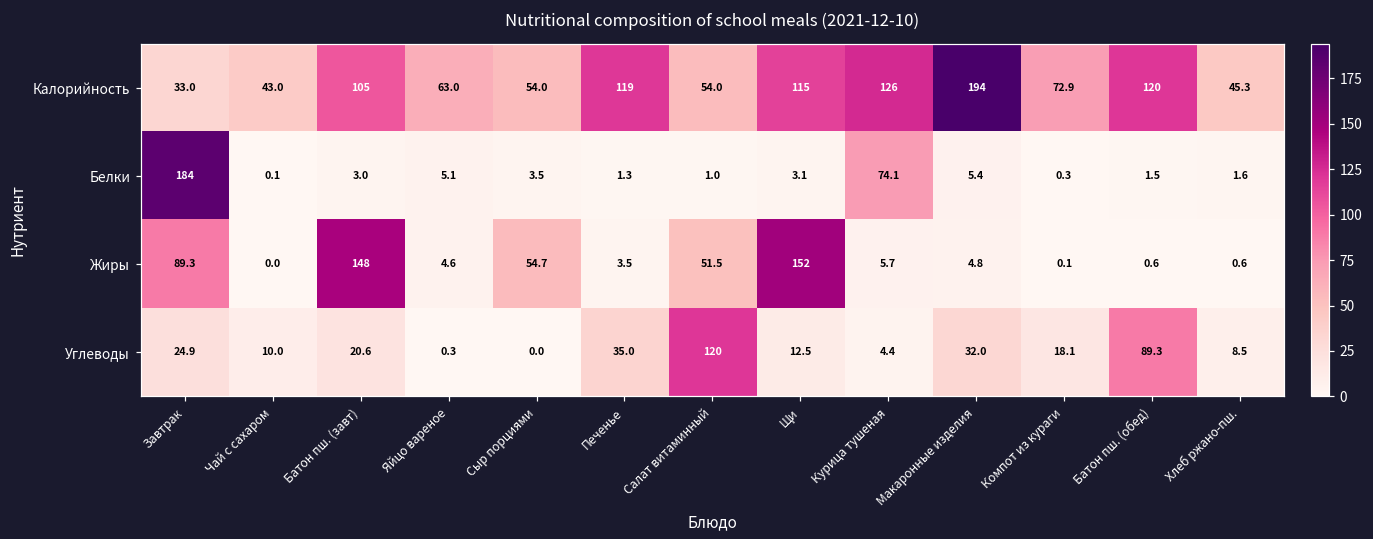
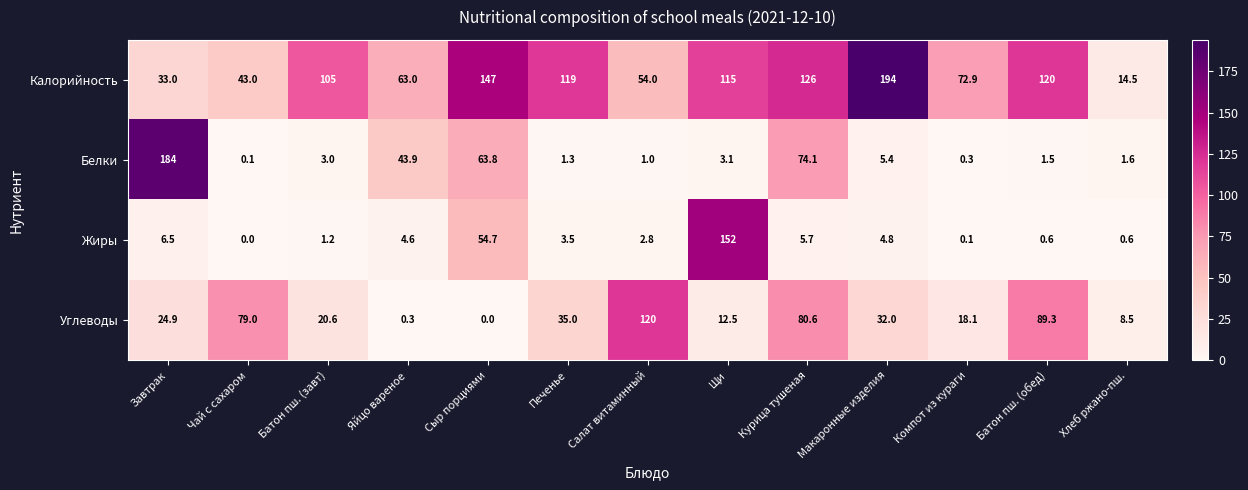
  {
    "Калорийность": {
      "Завтрак": 33.0,
      "Чай с сахаром": 43.0,
      "Батон пш. (завт)": 105,
      "Яйцо вареное": 63.0,
-     "Сыр порциями": 54.0,
+     "Сыр порциями": 147,
      "Печенье": 119,
      "Салат витаминный": 54.0,
      "Щи": 115,
      "Курица тушеная": 126,
      "Макаронные изделия": 194,
      "Компот из кураги": 72.9,
      "Батон пш. (обед)": 120,
-     "Хлеб ржано-пш.": 45.3
+     "Хлеб ржано-пш.": 14.5
    },
    "Белки": {
      "Завтрак": 184,
      "Чай с сахаром": 0.1,
      "Батон пш. (завт)": 3.0,
-     "Яйцо вареное": 5.1,
-     "Сыр порциями": 3.5,
+     "Яйцо вареное": 43.9,
+     "Сыр порциями": 63.8,
      "Печенье": 1.3,
      "Салат витаминный": 1.0,
      "Щи": 3.1,
      "Курица тушеная": 74.1,
      "Макаронные изделия": 5.4,
      "Компот из кураги": 0.3,
      "Батон пш. (обед)": 1.5,
      "Хлеб ржано-пш.": 1.6
    },
    "Жиры": {
-     "Завтрак": 89.3,
+     "Завтрак": 6.5,
      "Чай с сахаром": 0.0,
-     "Батон пш. (завт)": 148,
+     "Батон пш. (завт)": 1.2,
      "Яйцо вареное": 4.6,
      "Сыр порциями": 54.7,
      "Печенье": 3.5,
-     "Салат витаминный": 51.5,
+     "Салат витаминный": 2.8,
      "Щи": 152,
      "Курица тушеная": 5.7,
      "Макаронные изделия": 4.8,
      "Компот из кураги": 0.1,
      "Батон пш. (обед)": 0.6,
      "Хлеб ржано-пш.": 0.6
    },
    "Углеводы": {
      "Завтрак": 24.9,
-     "Чай с сахаром": 10.0,
+     "Чай с сахаром": 79.0,
      "Батон пш. (завт)": 20.6,
      "Яйцо вареное": 0.3,
      "Сыр порциями": 0.0,
      "Печенье": 35.0,
      "Салат витаминный": 120,
      "Щи": 12.5,
-     "Курица тушеная": 4.4,
+     "Курица тушеная": 80.6,
      "Макаронные изделия": 32.0,
      "Компот из кураги": 18.1,
      "Батон пш. (обед)": 89.3,
      "Хлеб ржано-пш.": 8.5
    }
  }
